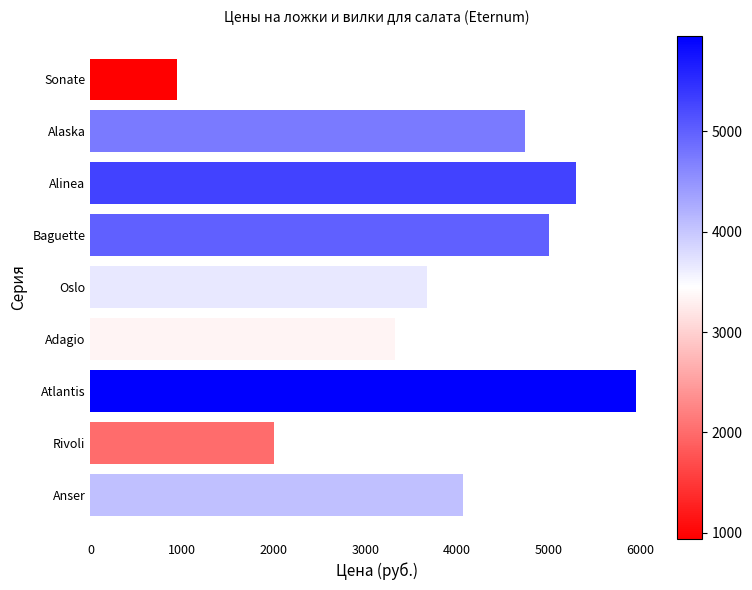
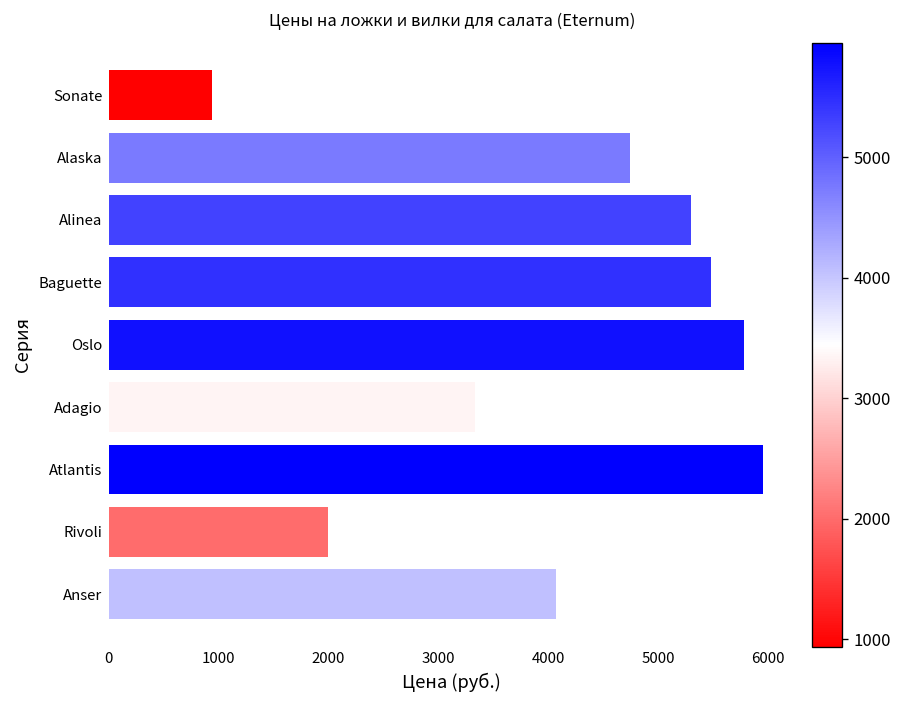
  {
    "Sonate": 900,
    "Alaska": 4700,
    "Alinea": 5300,
-   "Baguette": 5000,
-   "Oslo": 3700,
+   "Baguette": 5500,
+   "Oslo": 5800,
    "Adagio": 3300,
    "Atlantis": 6000,
    "Rivoli": 2000,
    "Anser": 4100
  }
